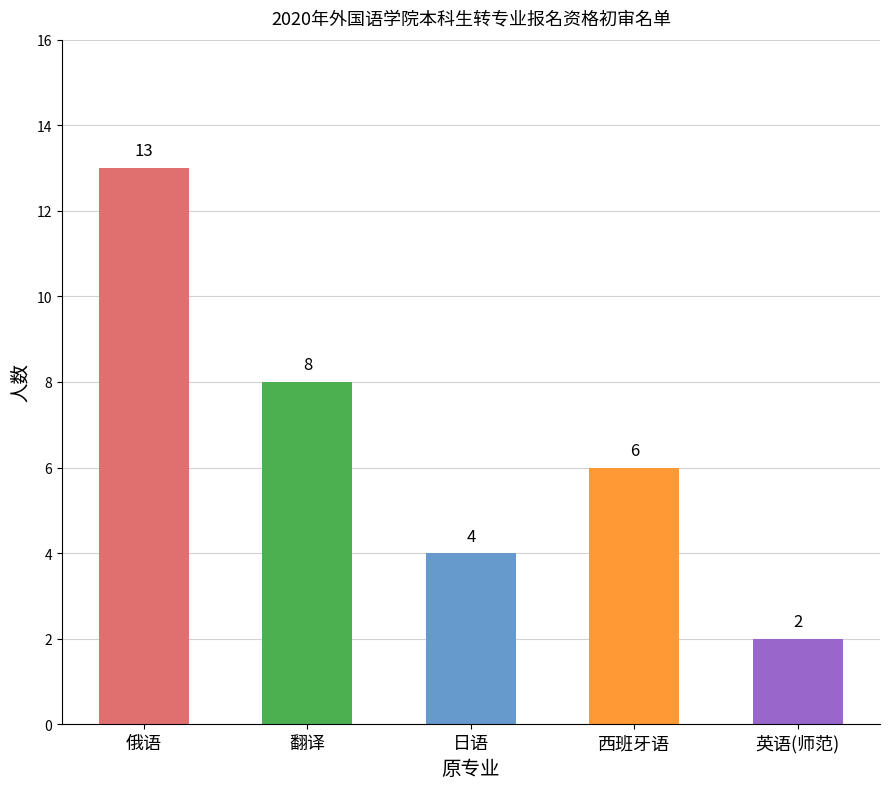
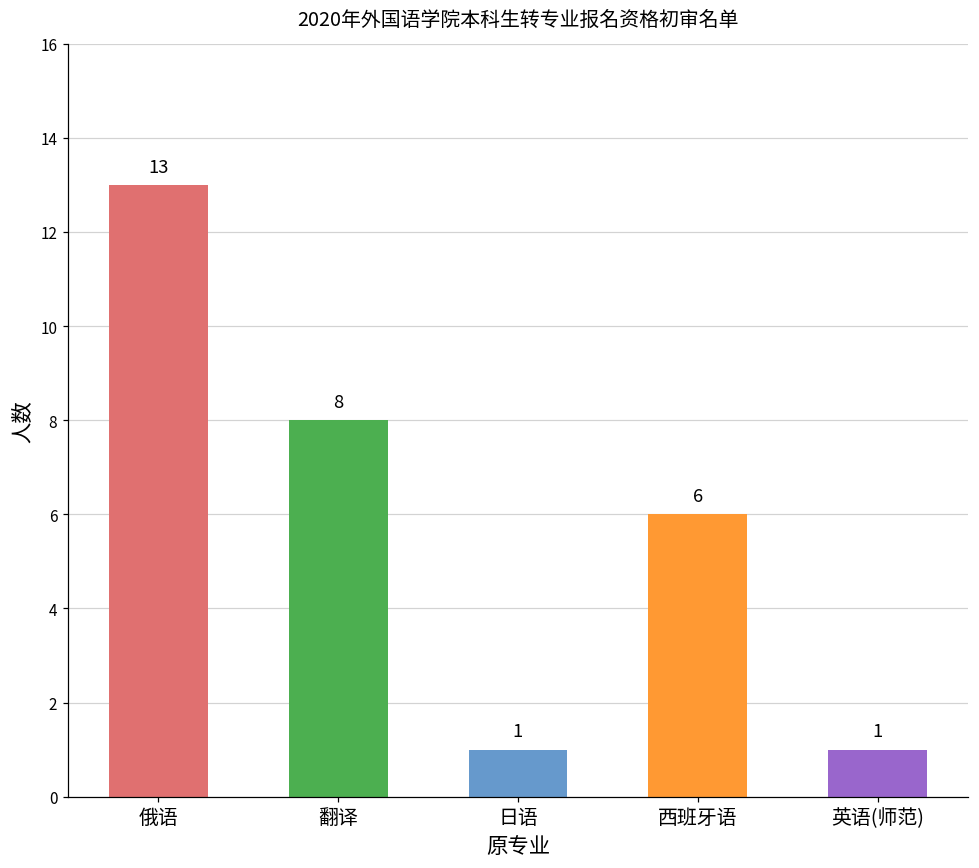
  {
    "俄语": 13,
    "翻译": 8,
-   "日语": 4,
+   "日语": 1,
    "西班牙语": 6,
-   "英语(师范)": 2
+   "英语(师范)": 1
  }
